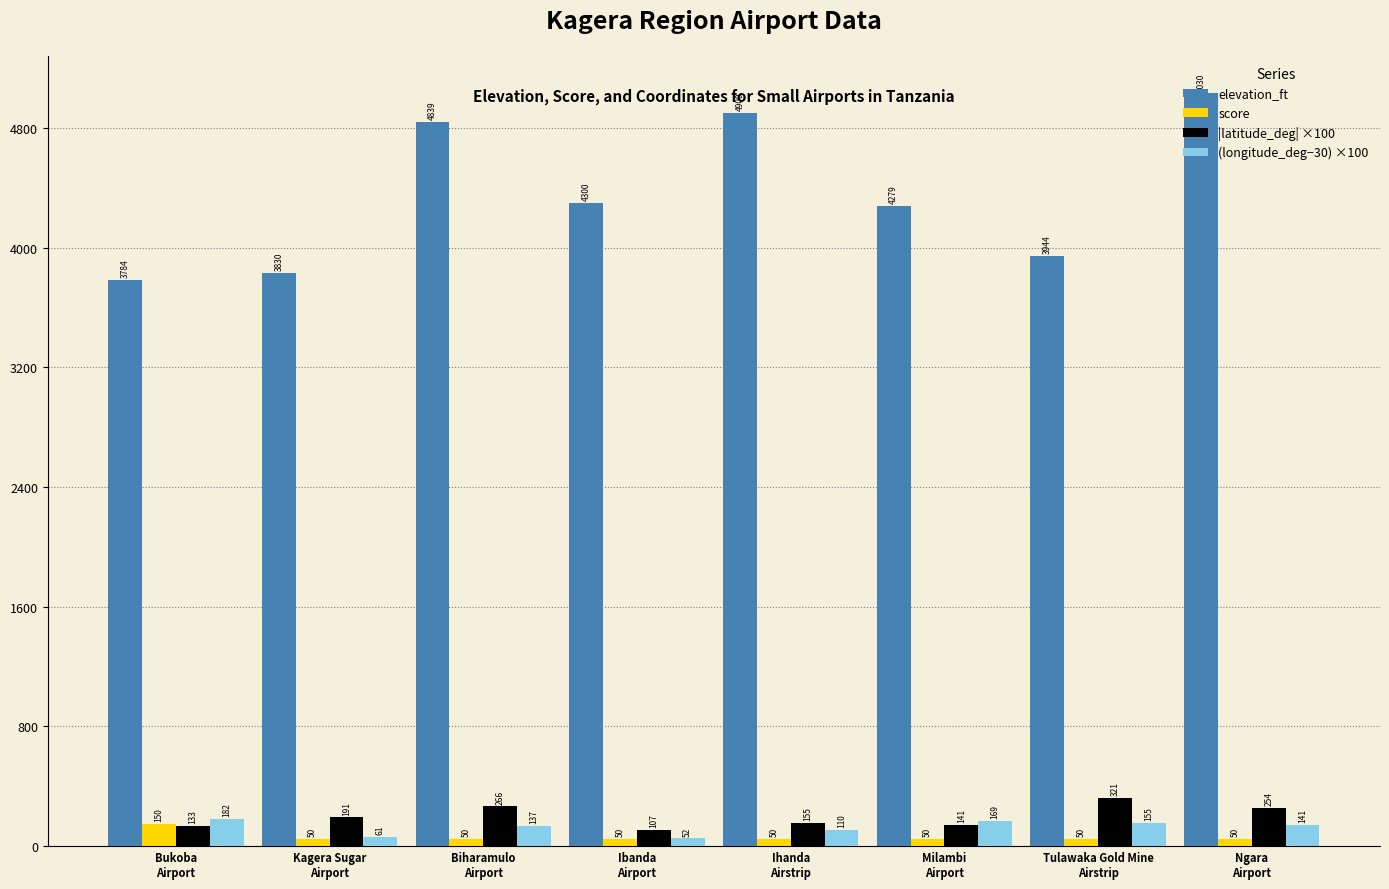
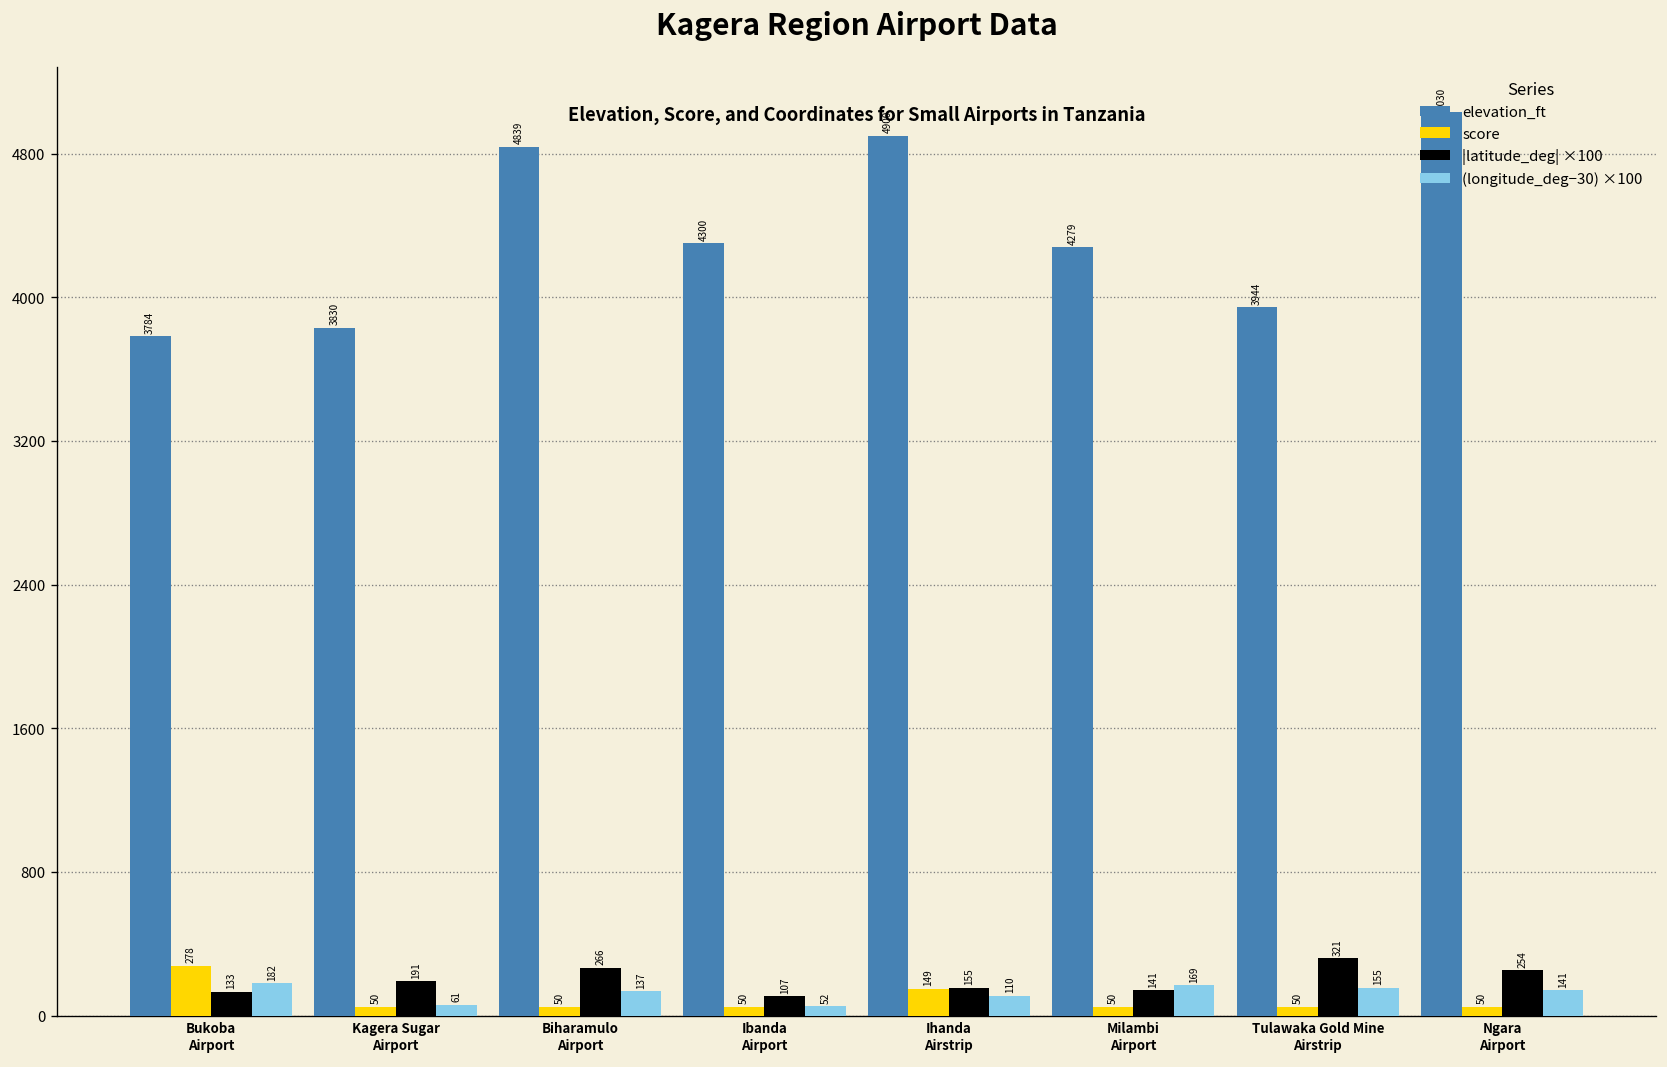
  {
    "elevation_ft": {
      "Bukoba Airport": 3784,
      "Kagera Sugar Airport": 3830,
      "Biharamulo Airport": 4839,
      "Ibanda Airport": 4300,
      "Milambi Airport": 4279,
      "Tulawaka Gold Mine Airstrip": 3944,
      "Ngara Airport": 5030
    },
    "score": {
-     "Bukoba Airport": 150,
+     "Bukoba Airport": 278,
      "Kagera Sugar Airport": 50,
      "Biharamulo Airport": 50,
      "Ibanda Airport": 50,
-     "Ihanda Airstrip": 50,
+     "Ihanda Airstrip": 149,
      "Milambi Airport": 50,
      "Tulawaka Gold Mine Airstrip": 50,
      "Ngara Airport": 50
    },
    "|latitude_deg| ×100": {
      "Bukoba Airport": 133,
      "Kagera Sugar Airport": 191,
      "Biharamulo Airport": 266,
      "Ibanda Airport": 107,
      "Ihanda Airstrip": 155,
      "Milambi Airport": 141,
      "Tulawaka Gold Mine Airstrip": 321,
      "Ngara Airport": 254
    },
    "(longitude_deg−30) ×100": {
      "Bukoba Airport": 182,
      "Kagera Sugar Airport": 61,
      "Biharamulo Airport": 137,
      "Ibanda Airport": 52,
      "Ihanda Airstrip": 110,
      "Milambi Airport": 169,
      "Tulawaka Gold Mine Airstrip": 155,
      "Ngara Airport": 141
    }
  }
